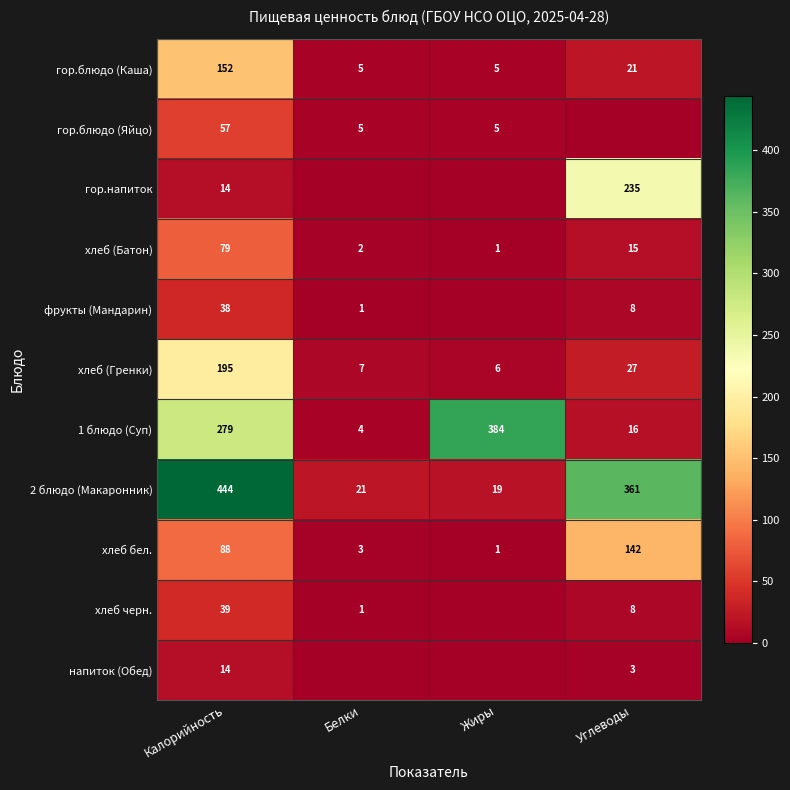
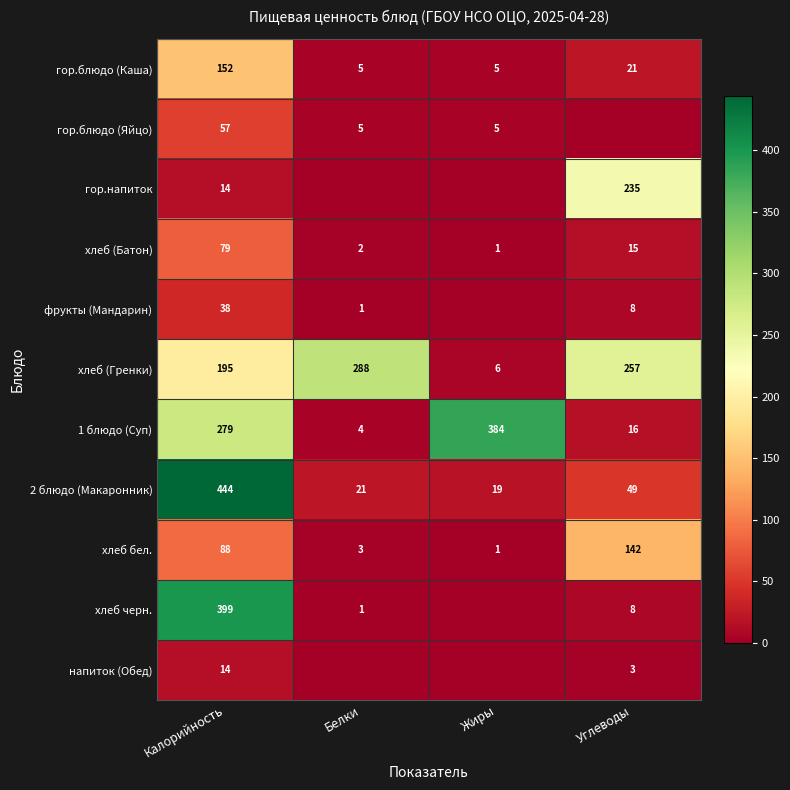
  {
    "гор.блюдо (Каша)": {
      "Калорийность": 152,
      "Белки": 5,
      "Жиры": 5,
      "Углеводы": 21
    },
    "гор.блюдо (Яйцо)": {
      "Калорийность": 57,
      "Белки": 5,
      "Жиры": 5
    },
    "гор.напиток": {
      "Калорийность": 14,
      "Углеводы": 235
    },
    "хлеб (Батон)": {
      "Калорийность": 79,
      "Белки": 2,
      "Жиры": 1,
      "Углеводы": 15
    },
    "фрукты (Мандарин)": {
      "Калорийность": 38,
      "Белки": 1,
      "Углеводы": 8
    },
    "хлеб (Гренки)": {
      "Калорийность": 195,
-     "Белки": 7,
+     "Белки": 288,
      "Жиры": 6,
-     "Углеводы": 27
+     "Углеводы": 257
    },
    "1 блюдо (Суп)": {
      "Калорийность": 279,
      "Белки": 4,
      "Жиры": 384,
      "Углеводы": 16
    },
    "2 блюдо (Макаронник)": {
      "Калорийность": 444,
      "Белки": 21,
      "Жиры": 19,
-     "Углеводы": 361
+     "Углеводы": 49
    },
    "хлеб бел.": {
      "Калорийность": 88,
      "Белки": 3,
      "Жиры": 1,
      "Углеводы": 142
    },
    "хлеб черн.": {
-     "Калорийность": 39,
+     "Калорийность": 399,
      "Белки": 1,
      "Углеводы": 8
    },
    "напиток (Обед)": {
      "Калорийность": 14,
      "Углеводы": 3
    }
  }
